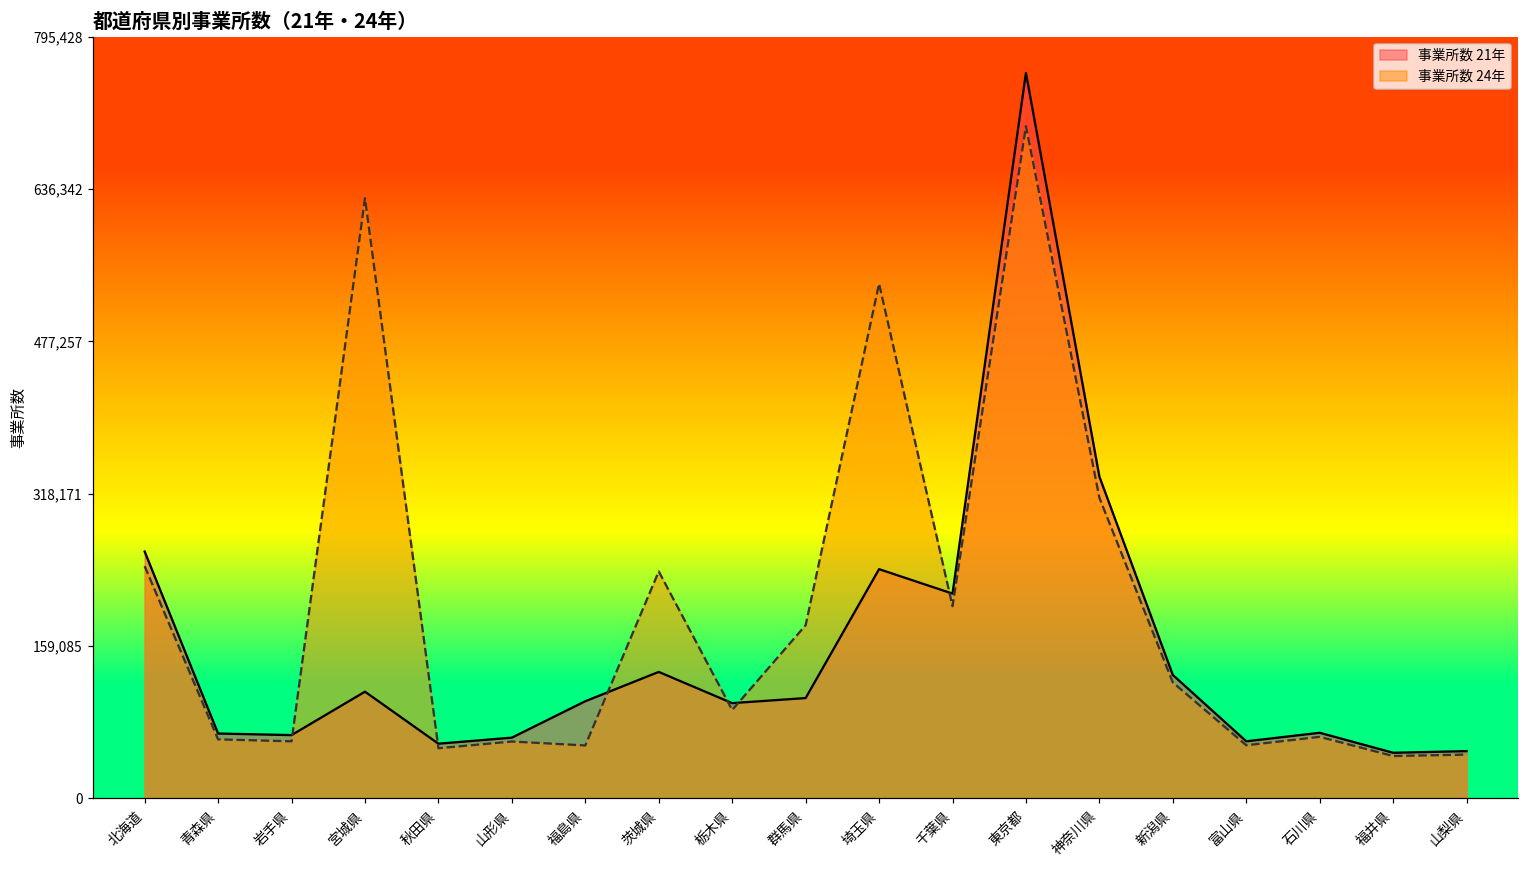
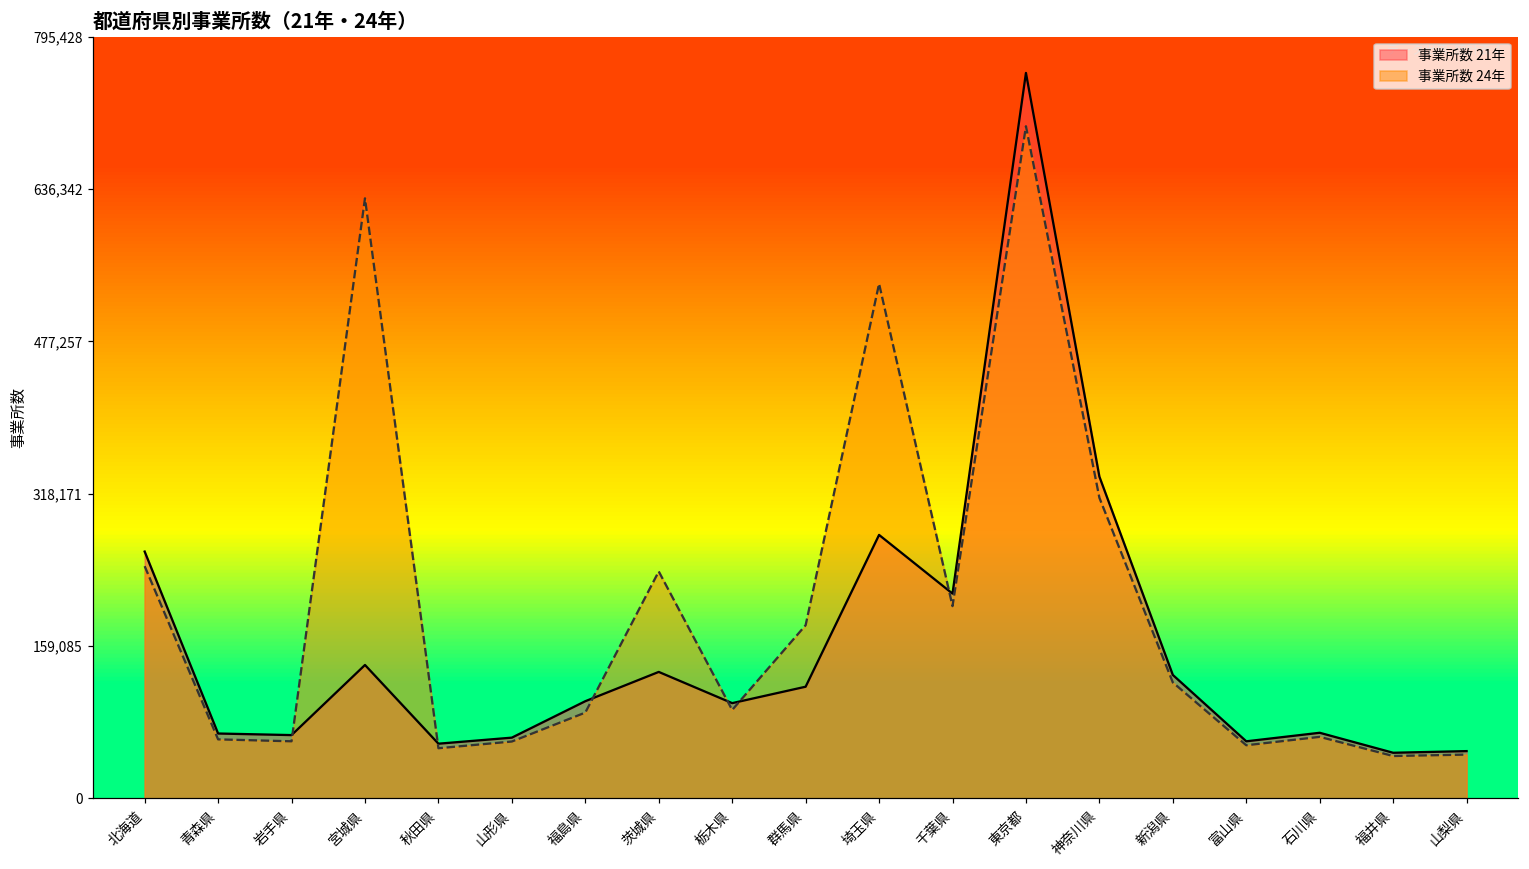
  {
    "事業所数 21年": {
      "北海道": "260,000",
      "青森県": "70,000",
      "岩手県": "70,000",
-     "宮城県": "110,000",
+     "宮城県": "140,000",
      "秋田県": "60,000",
      "山形県": "60,000",
      "福島県": "100,000",
      "茨城県": "130,000",
      "栃木県": "100,000",
-     "群馬県": "100,000",
-     "埼玉県": "240,000",
+     "群馬県": "120,000",
+     "埼玉県": "280,000",
      "千葉県": "210,000",
      "東京都": "760,000",
      "神奈川県": "340,000",
      "新潟県": "130,000",
      "富山県": "60,000",
      "石川県": "70,000",
      "福井県": "50,000",
      "山梨県": "50,000"
    },
    "事業所数 24年": {
      "北海道": "240,000",
      "青森県": "60,000",
      "岩手県": "60,000",
      "宮城県": "630,000",
      "秋田県": "50,000",
      "山形県": "60,000",
-     "福島県": "60,000",
+     "福島県": "90,000",
      "茨城県": "240,000",
      "栃木県": "90,000",
      "群馬県": "180,000",
      "埼玉県": "540,000",
      "千葉県": "200,000",
      "東京都": "700,000",
      "神奈川県": "310,000",
      "新潟県": "120,000",
      "富山県": "60,000",
      "石川県": "60,000",
      "福井県": "40,000",
      "山梨県": "50,000"
    }
  }
